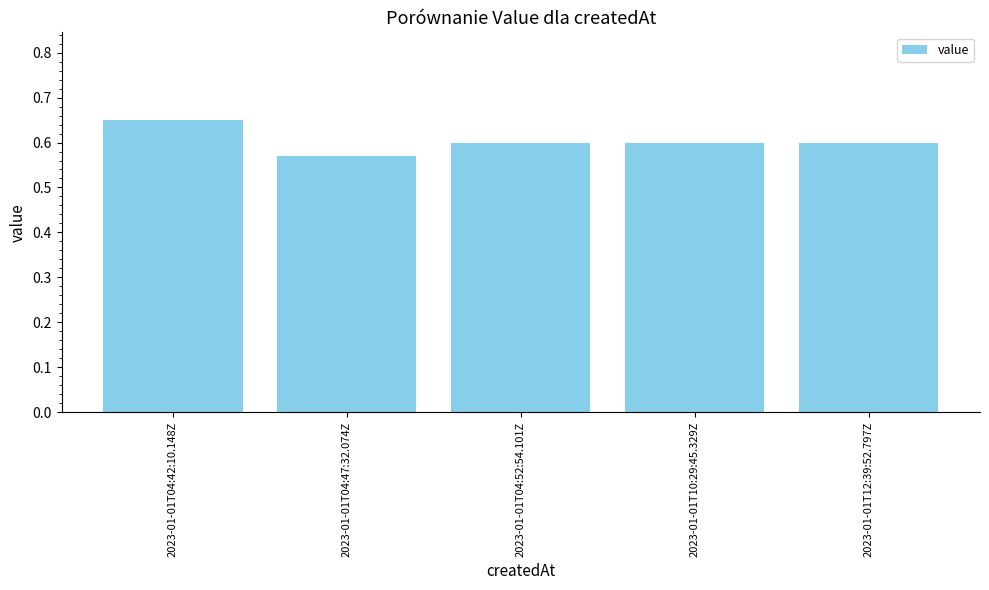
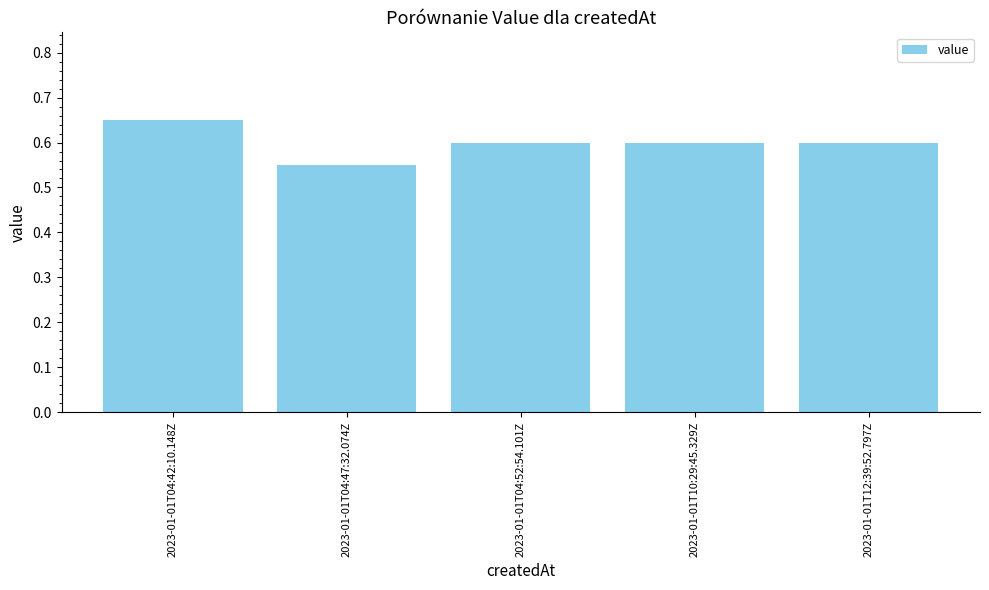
  {
    "2023-01-01T04:42:10.148Z": 0.65,
-   "2023-01-01T04:47:32.074Z": 0.57,
+   "2023-01-01T04:47:32.074Z": 0.55,
    "2023-01-01T04:52:54.101Z": 0.60,
    "2023-01-01T10:29:45.329Z": 0.60,
    "2023-01-01T12:39:52.797Z": 0.60
  }
